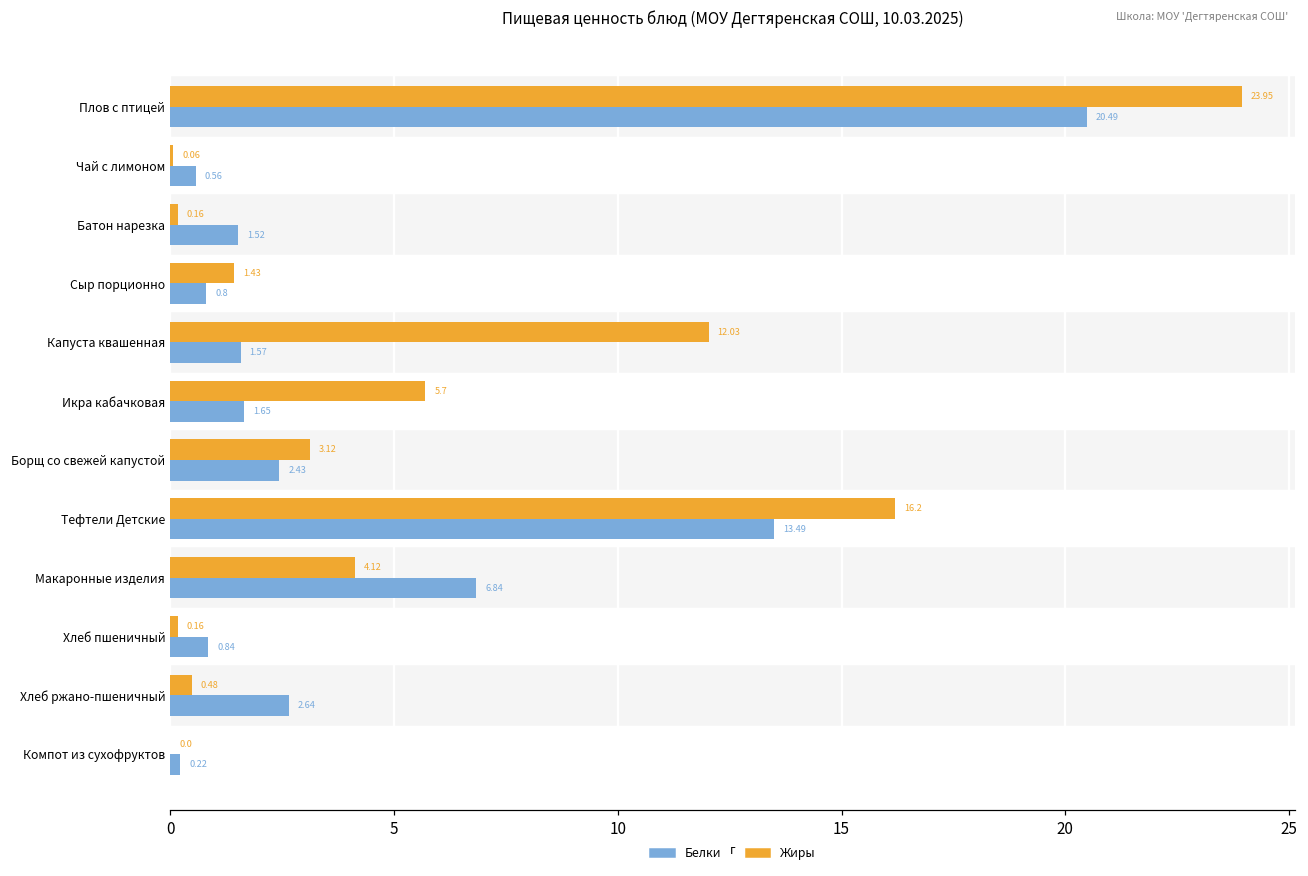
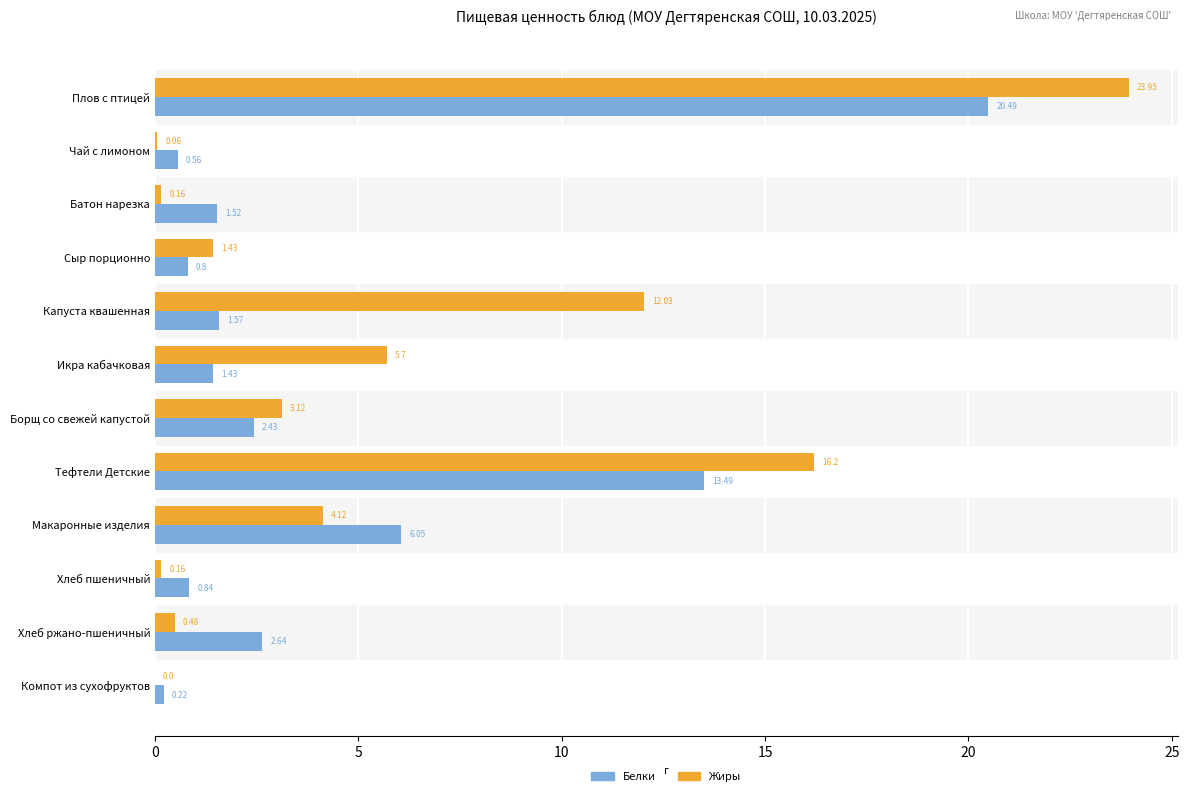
  {
    "Белки": {
      "Плов с птицей": 20.49,
      "Чай с лимоном": 0.56,
      "Батон нарезка": 1.52,
      "Сыр порционно": 0.8,
      "Капуста квашенная": 1.57,
-     "Икра кабачковая": 1.65,
+     "Икра кабачковая": 1.43,
      "Борщ со свежей капустой": 2.43,
      "Тефтели Детские": 13.49,
-     "Макаронные изделия": 6.84,
+     "Макаронные изделия": 6.05,
      "Хлеб пшеничный": 0.84,
      "Хлеб ржано-пшеничный": 2.64,
      "Компот из сухофруктов": 0.22
    },
    "Жиры": {
      "Плов с птицей": 23.95,
      "Чай с лимоном": 0.06,
      "Батон нарезка": 0.16,
      "Сыр порционно": 1.43,
      "Капуста квашенная": 12.03,
      "Икра кабачковая": 5.7,
      "Борщ со свежей капустой": 3.12,
      "Тефтели Детские": 16.2,
      "Макаронные изделия": 4.12,
      "Хлеб пшеничный": 0.16,
      "Хлеб ржано-пшеничный": 0.48,
      "Компот из сухофруктов": 0.0
    }
  }
